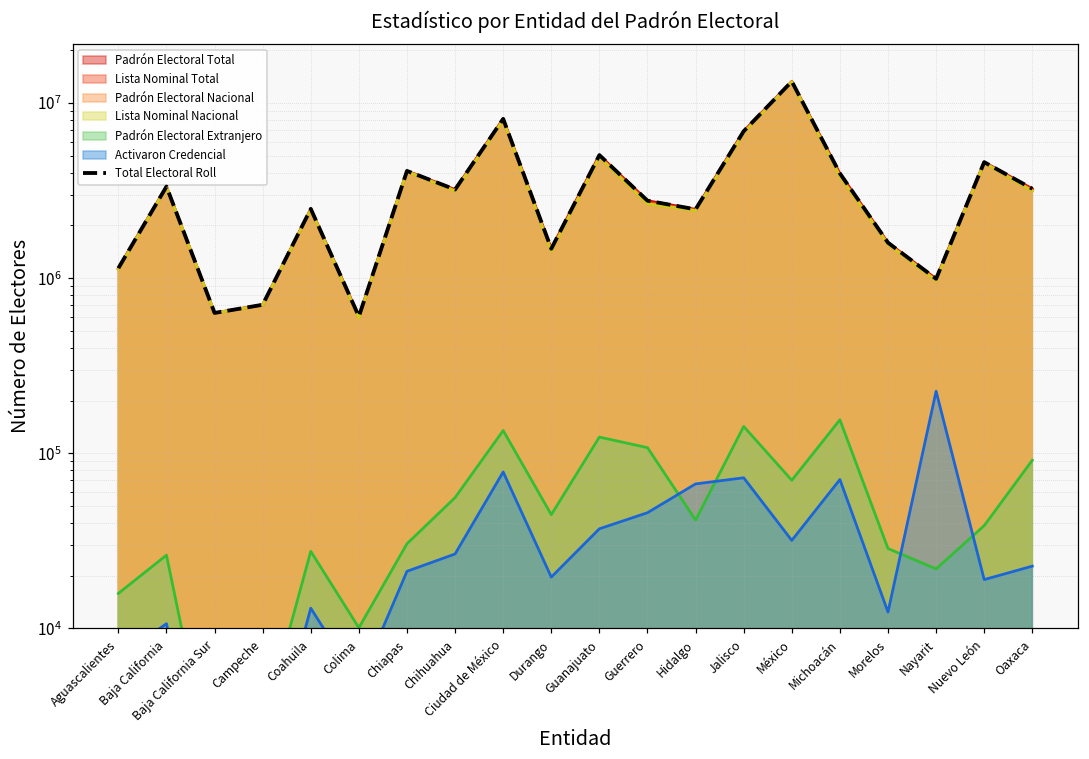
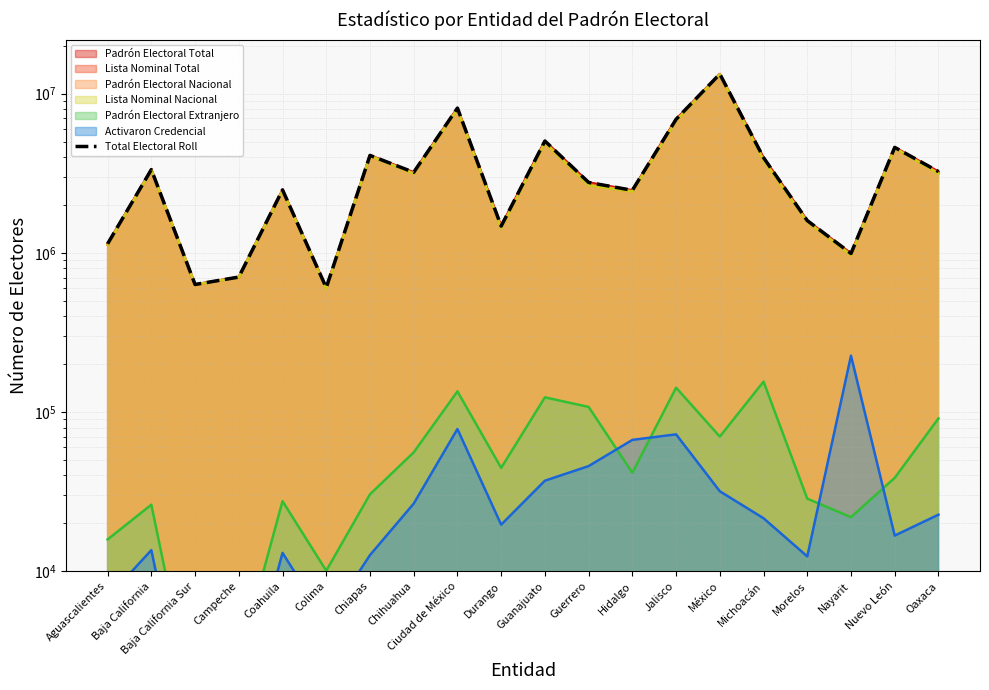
  {
    "Padrón Electoral Extranjero": {
      "Aguascalientes": 16000,
      "Baja California": 26000,
      "Coahuila": 28000,
      "Colima": 10000,
      "Chiapas": 30000,
      "Chihuahua": 56000,
      "Ciudad de México": 130000,
      "Durango": 45000,
      "Guanajuato": 120000,
      "Guerrero": 110000,
      "Hidalgo": 42000,
      "Jalisco": 140000,
      "México": 70000,
      "Michoacán": 160000,
      "Morelos": 29000,
      "Nayarit": 22000,
      "Nuevo León": 39000,
      "Oaxaca": 90000
    },
    "Activaron Credencial": {
-     "Baja California": 11000,
+     "Baja California": 14000,
      "Coahuila": 13000,
-     "Chiapas": 21000,
+     "Chiapas": 13000,
      "Chihuahua": 27000,
      "Ciudad de México": 80000,
      "Durango": 20000,
      "Guanajuato": 37000,
      "Guerrero": 46000,
      "Hidalgo": 67000,
      "Jalisco": 70000,
      "México": 32000,
-     "Michoacán": 70000,
+     "Michoacán": 22000,
      "Morelos": 12000,
      "Nayarit": 230000,
-     "Nuevo León": 19000,
+     "Nuevo León": 17000,
      "Oaxaca": 23000
    }
  }
